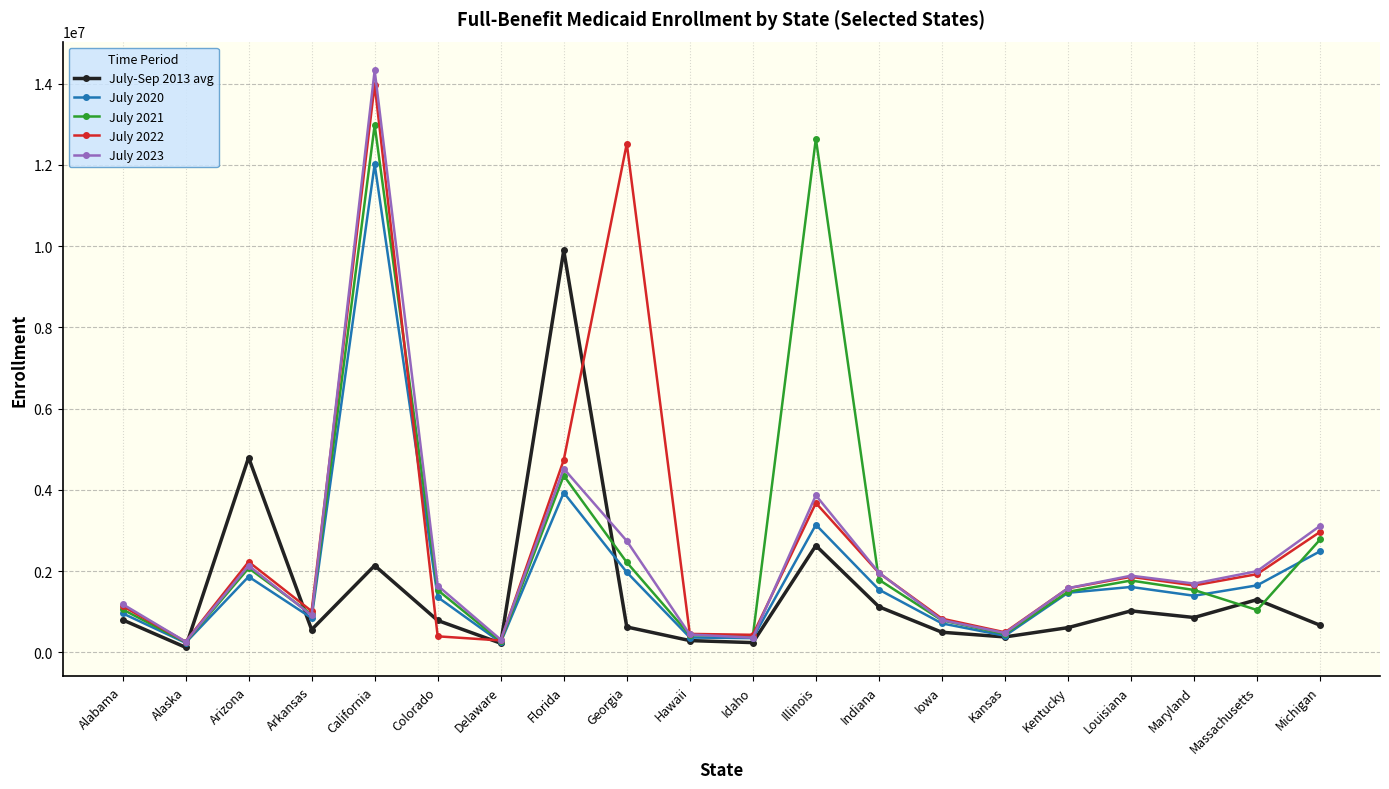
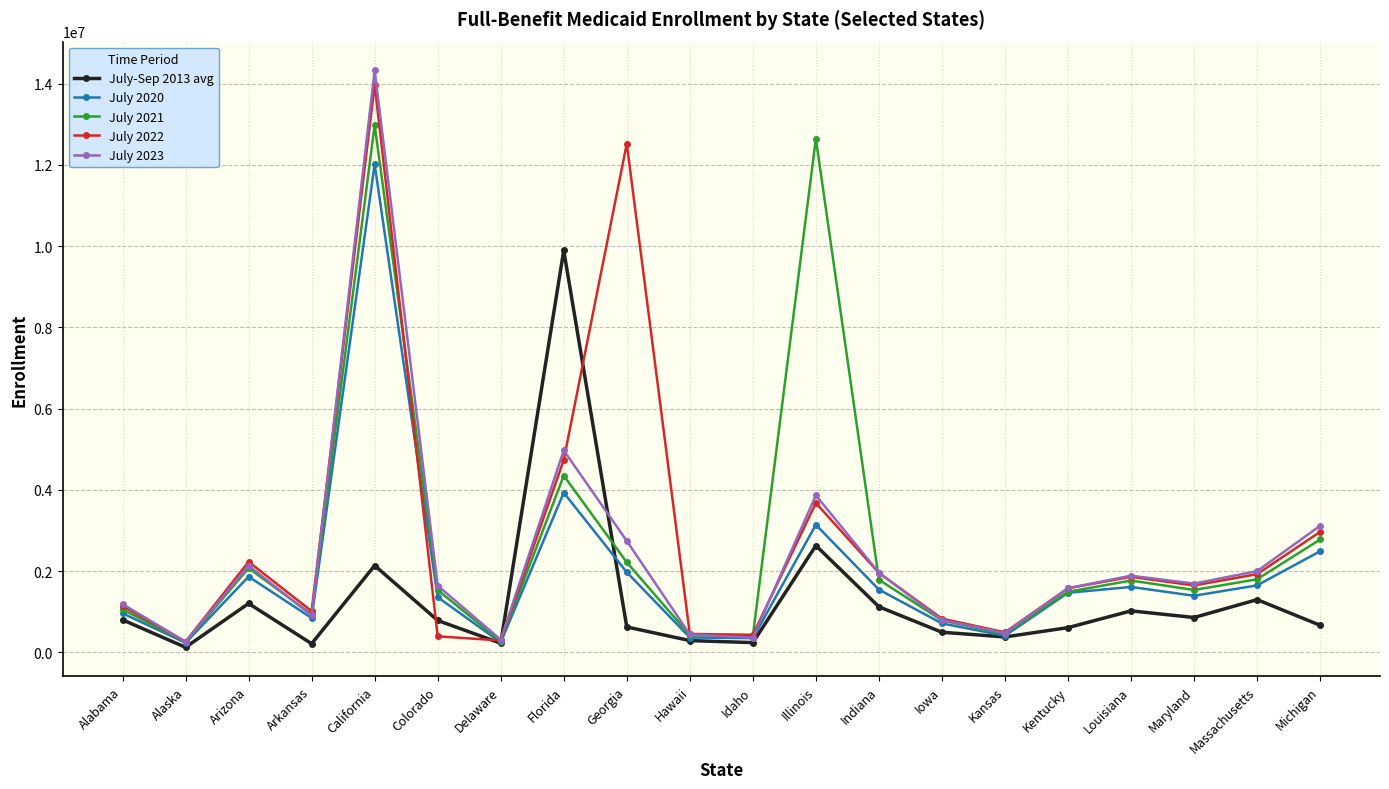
  {
    "July-Sep 2013 avg": {
      "Alabama": 800000,
      "Alaska": 100000,
-     "Arizona": 4800000,
-     "Arkansas": 600000,
+     "Arizona": 1200000,
+     "Arkansas": 200000,
      "California": 2100000,
      "Colorado": 800000,
      "Florida": 9900000,
      "Georgia": 600000,
      "Hawaii": 300000,
      "Idaho": 200000,
      "Illinois": 2600000,
      "Indiana": 1100000,
      "Iowa": 500000,
      "Kentucky": 600000,
      "Louisiana": 1000000,
      "Maryland": 900000,
      "Massachusetts": 1300000,
      "Michigan": 700000
    },
    "July 2020": {
      "Alabama": 1000000,
      "Arizona": 1900000,
      "California": 12000000,
      "Colorado": 1400000,
      "Florida": 3900000,
      "Georgia": 2000000,
      "Illinois": 3100000,
      "Indiana": 1500000,
      "Iowa": 700000,
      "Louisiana": 1600000,
      "Maryland": 1400000,
      "Massachusetts": 1600000,
      "Michigan": 2500000
    },
    "July 2021": {
      "Alabama": 1100000,
      "California": 13000000,
      "Colorado": 1500000,
      "Florida": 4400000,
      "Georgia": 2200000,
      "Illinois": 12600000,
      "Indiana": 1800000,
      "Louisiana": 1800000,
      "Maryland": 1500000,
-     "Massachusetts": 1000000,
+     "Massachusetts": 1800000,
      "Michigan": 2800000
    },
    "July 2022": {
      "Arizona": 2200000,
      "Arkansas": 1000000,
      "California": 14000000,
      "Colorado": 400000,
      "Florida": 4700000,
      "Georgia": 12500000,
      "Illinois": 3700000,
      "Massachusetts": 1900000,
      "Michigan": 3000000
    },
    "July 2023": {
      "California": 14300000,
      "Colorado": 1600000,
-     "Florida": 4500000,
+     "Florida": 5000000,
      "Georgia": 2700000,
      "Illinois": 3900000,
      "Massachusetts": 2000000,
      "Michigan": 3100000
    }
  }
